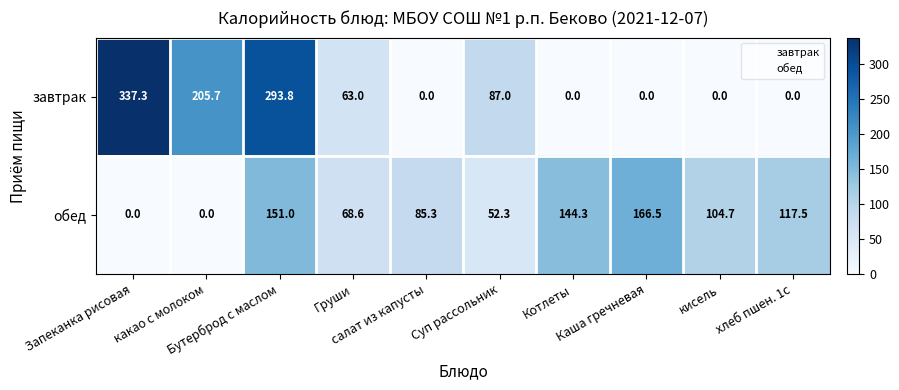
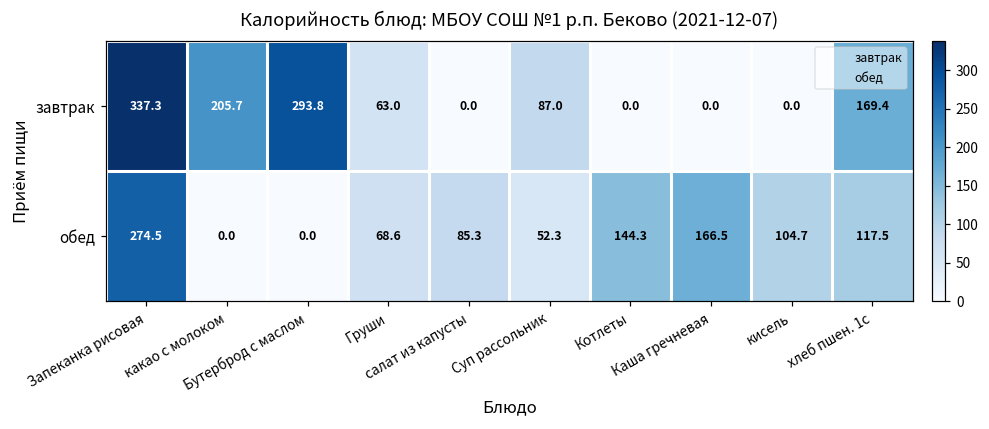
  {
    "завтрак": {
      "Запеканка рисовая": 337.3,
      "какао с молоком": 205.7,
      "Бутерброд с маслом": 293.8,
      "Груши": 63.0,
      "салат из капусты": 0.0,
      "Суп рассольник": 87.0,
      "Котлеты": 0.0,
      "Каша гречневая": 0.0,
      "кисель": 0.0,
-     "хлеб пшен. 1с": 0.0
+     "хлеб пшен. 1с": 169.4
    },
    "обед": {
-     "Запеканка рисовая": 0.0,
+     "Запеканка рисовая": 274.5,
      "какао с молоком": 0.0,
-     "Бутерброд с маслом": 151.0,
+     "Бутерброд с маслом": 0.0,
      "Груши": 68.6,
      "салат из капусты": 85.3,
      "Суп рассольник": 52.3,
      "Котлеты": 144.3,
      "Каша гречневая": 166.5,
      "кисель": 104.7,
      "хлеб пшен. 1с": 117.5
    }
  }
